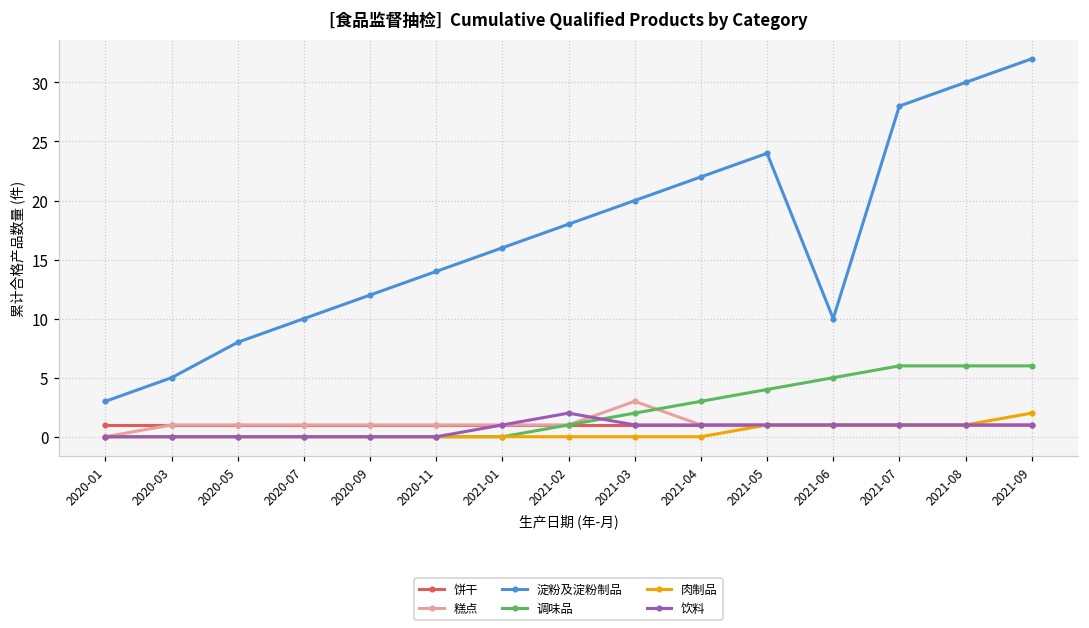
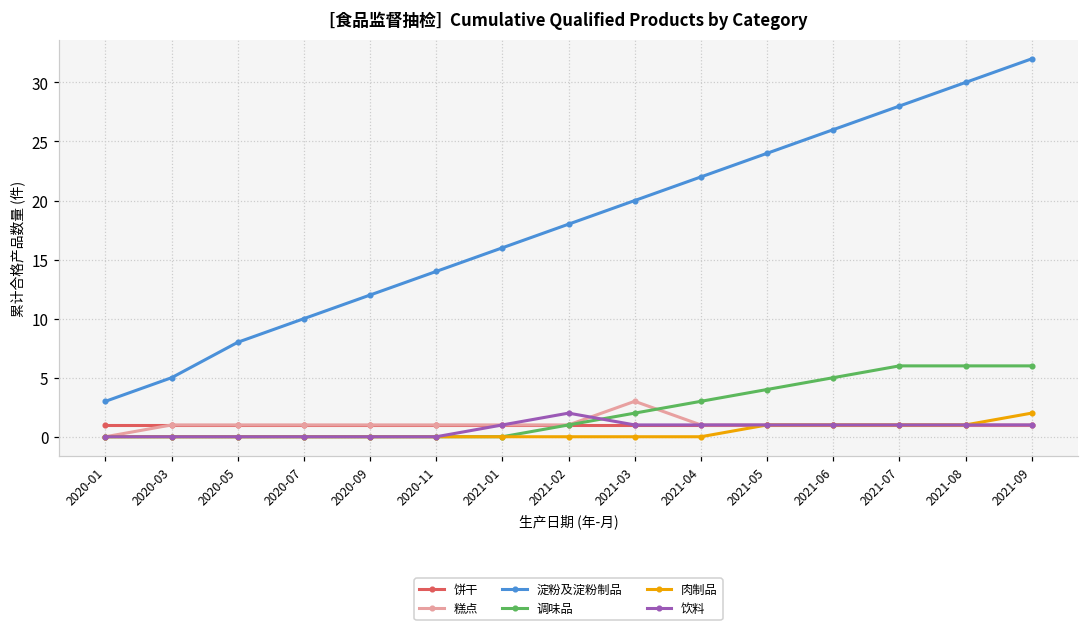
  {
    "饼干": {
      "2020-01": 1
    },
    "糕点": {
      "2021-03": 3
    },
    "淀粉及淀粉制品": {
      "2020-01": 3,
      "2020-03": 5,
      "2020-05": 8,
      "2020-07": 10,
      "2020-09": 12,
      "2020-11": 14,
      "2021-01": 16,
      "2021-02": 18,
      "2021-03": 20,
      "2021-04": 22,
      "2021-05": 24,
-     "2021-06": 10,
+     "2021-06": 26,
      "2021-07": 28,
      "2021-08": 30,
      "2021-09": 32
    },
    "调味品": {
      "2021-03": 2,
      "2021-04": 3,
      "2021-05": 4,
      "2021-06": 5,
      "2021-07": 6,
      "2021-08": 6,
      "2021-09": 6
    },
    "肉制品": {
      "2021-02": 0,
      "2021-03": 0,
      "2021-04": 0,
      "2021-09": 2
    },
    "饮料": {
      "2021-02": 2
    }
  }
